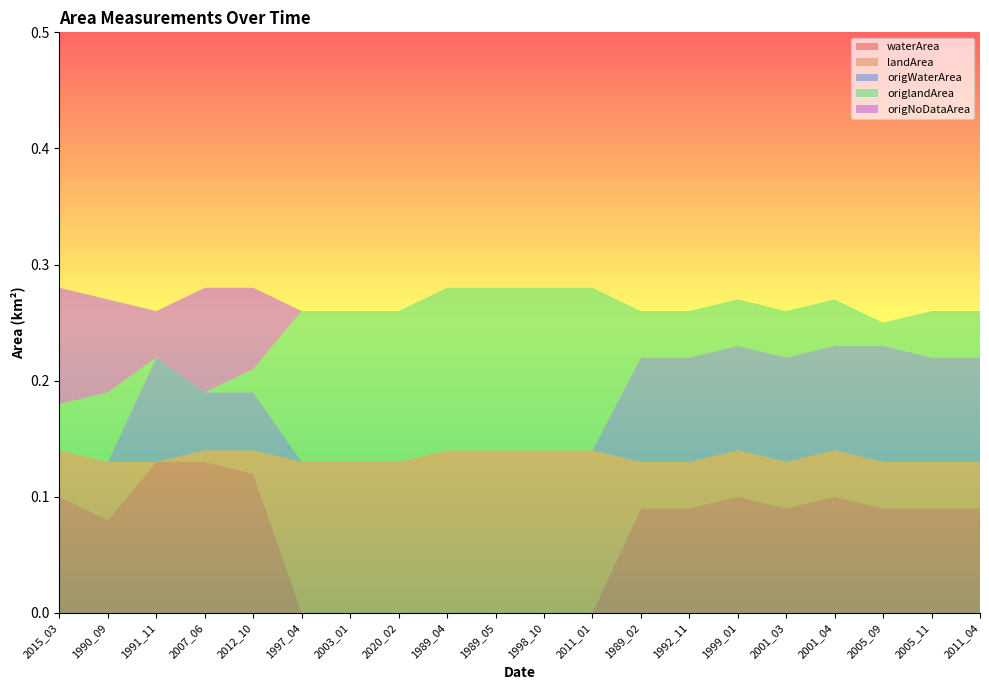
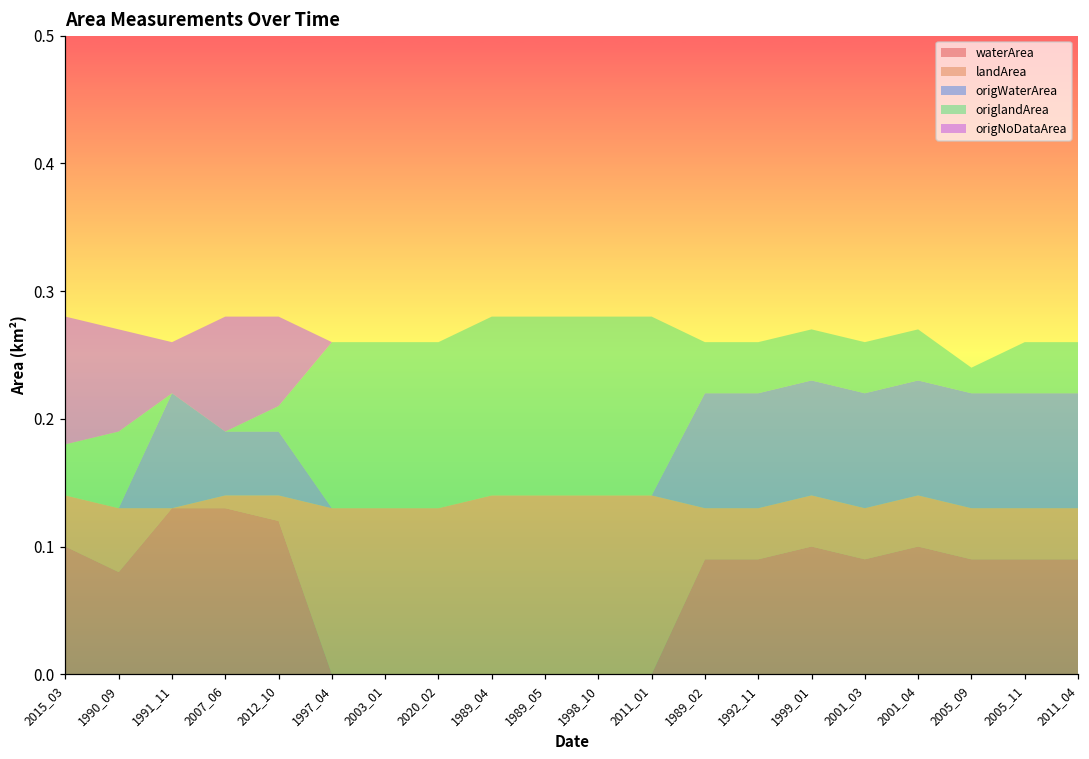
  {
    "origWaterArea": {
      "2012_10": 0.05,
      "1989_02": 0.09,
      "1992_11": 0.09,
      "1999_01": 0.09,
      "2001_03": 0.09,
      "2001_04": 0.09,
-     "2005_09": 0.10,
+     "2005_09": 0.09,
      "2005_11": 0.09,
      "2011_04": 0.09
    },
    "origlandArea": {
      "2015_03": 0.04,
      "1990_09": 0.06,
      "2012_10": 0.02
    },
    "origNoDataArea": {
      "2015_03": 0.10,
      "1990_09": 0.08,
      "1991_11": 0.04,
      "2007_06": 0.09,
      "2012_10": 0.07
    }
  }
